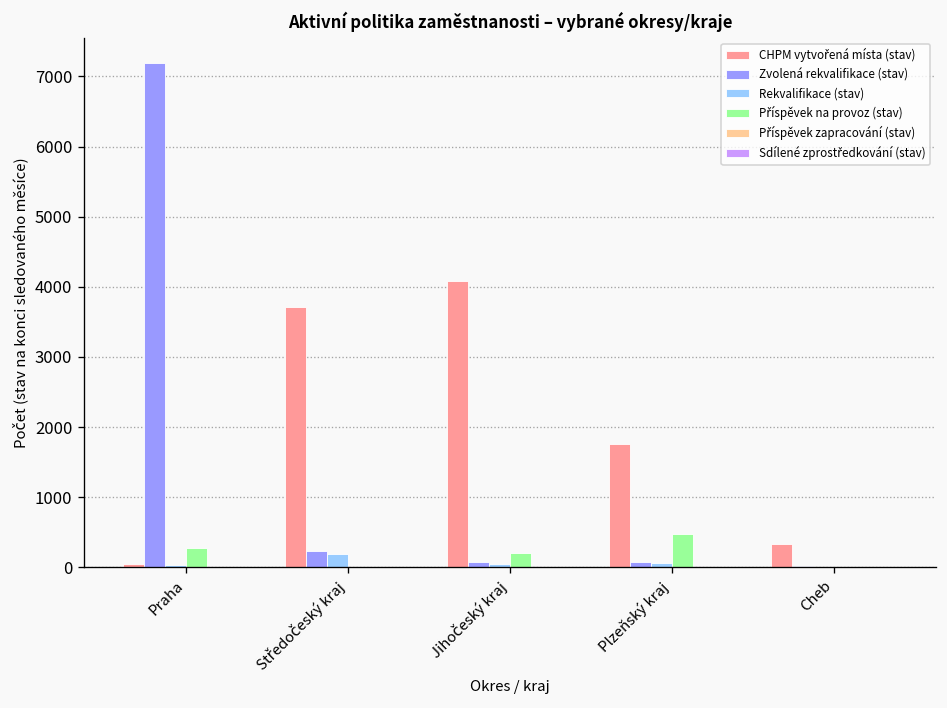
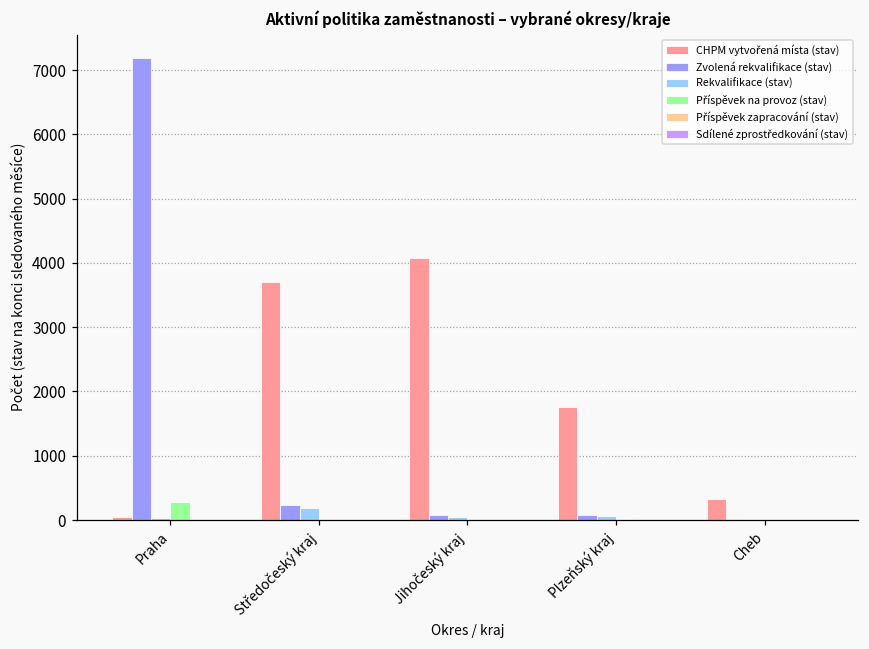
  {
    "Příspěvek na provoz (stav)": {
      "Praha": 300,
-     "Jihočeský kraj": 200,
-     "Plzeňský kraj": 500,
+     "Jihočeský kraj": 0,
+     "Plzeňský kraj": 0,
      "Cheb": 0
    }
  }
